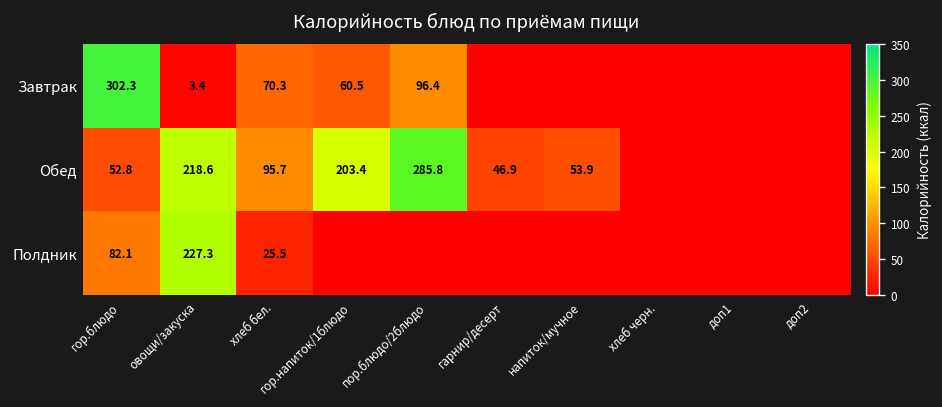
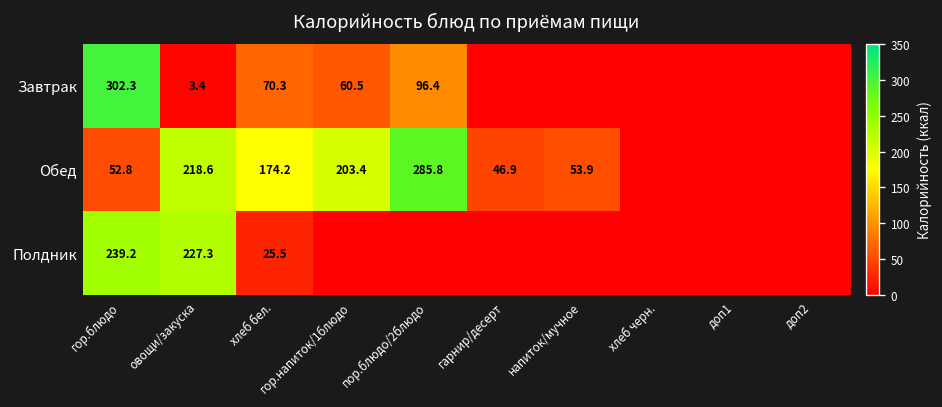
  {
    "Завтрак": {
      "гор.блюдо": 302.3,
      "овощи/закуска": 3.4,
      "хлеб бел.": 70.3,
      "гор.напиток/1блюдо": 60.5,
      "пор.блюдо/2блюдо": 96.4
    },
    "Обед": {
      "гор.блюдо": 52.8,
      "овощи/закуска": 218.6,
-     "хлеб бел.": 95.7,
+     "хлеб бел.": 174.2,
      "гор.напиток/1блюдо": 203.4,
      "пор.блюдо/2блюдо": 285.8,
      "гарнир/десерт": 46.9,
      "напиток/мучное": 53.9
    },
    "Полдник": {
-     "гор.блюдо": 82.1,
+     "гор.блюдо": 239.2,
      "овощи/закуска": 227.3,
      "хлеб бел.": 25.5
    }
  }
